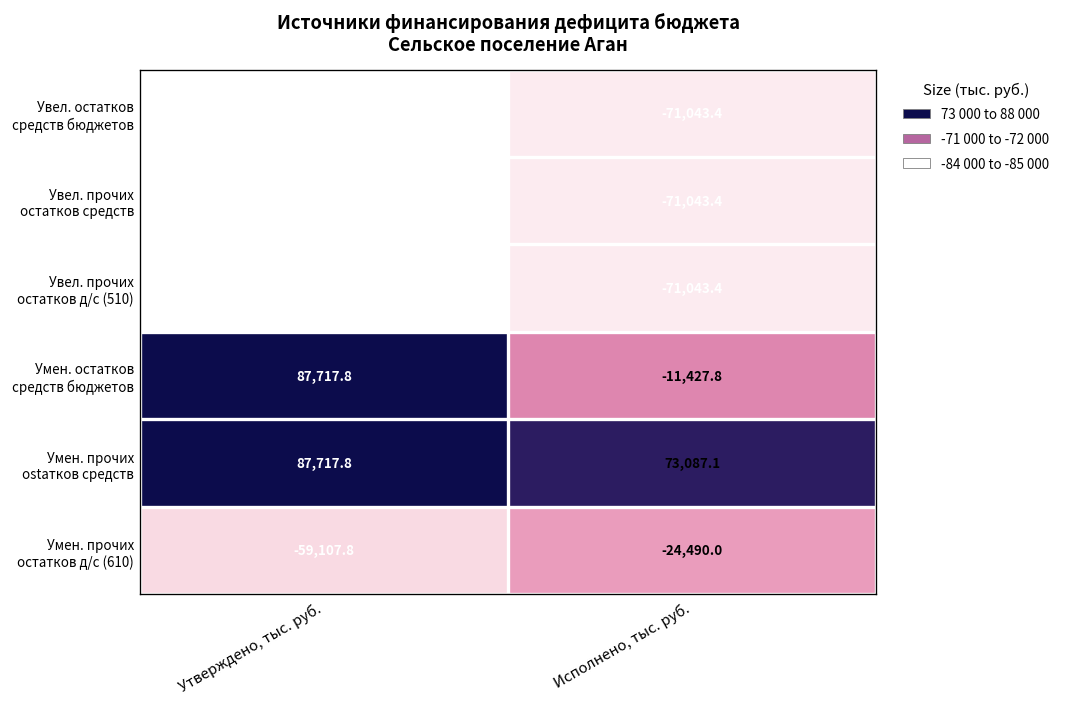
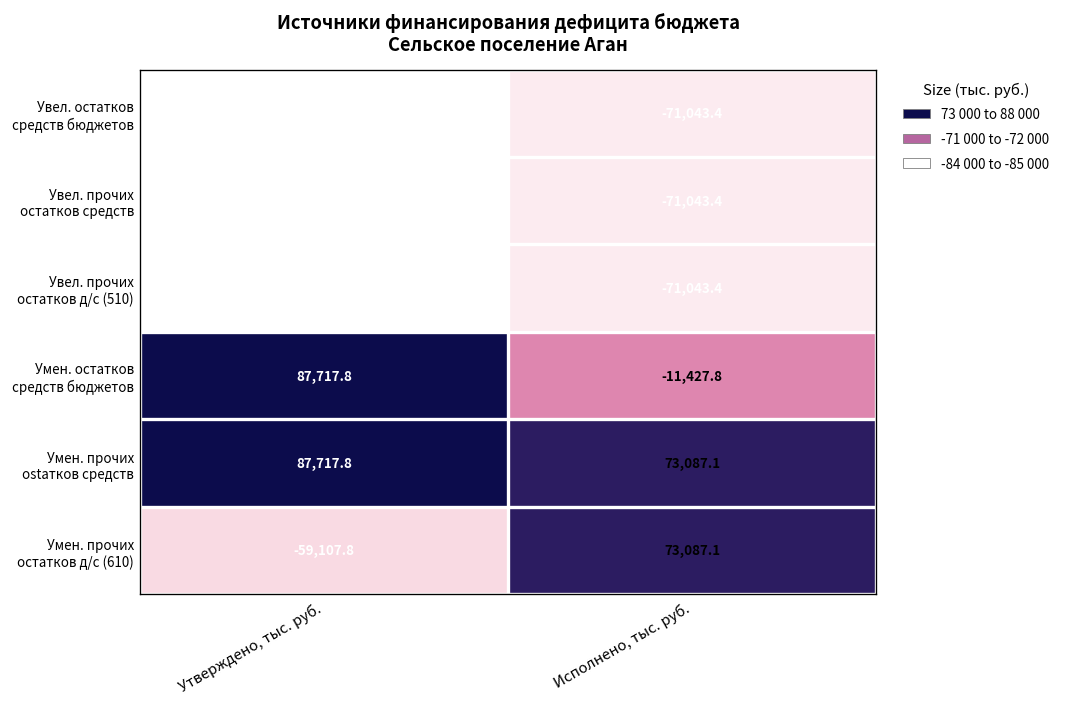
  {
    "Умен. остатков средств бюджетов": {
      "Утверждено, тыс. руб.": "87,717.8",
      "Исполнено, тыс. руб.": "-11,427.8"
    },
    "Умен. прочих ostатков средств": {
      "Утверждено, тыс. руб.": "87,717.8",
      "Исполнено, тыс. руб.": "73,087.1"
    },
    "Умен. прочих остатков д/с (610)": {
-     "Исполнено, тыс. руб.": "-24,490.0"
+     "Исполнено, тыс. руб.": "73,087.1"
    }
  }
